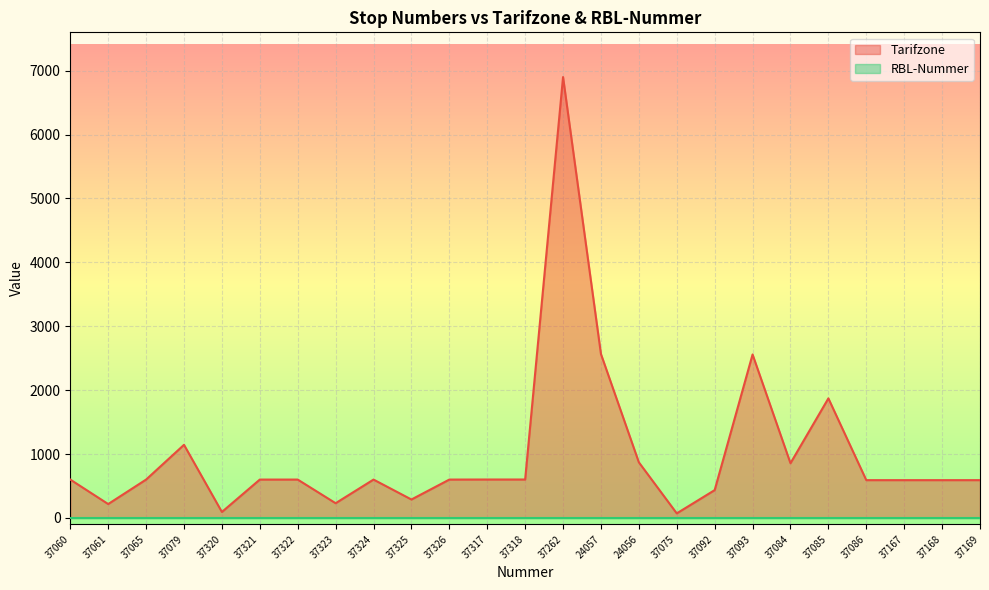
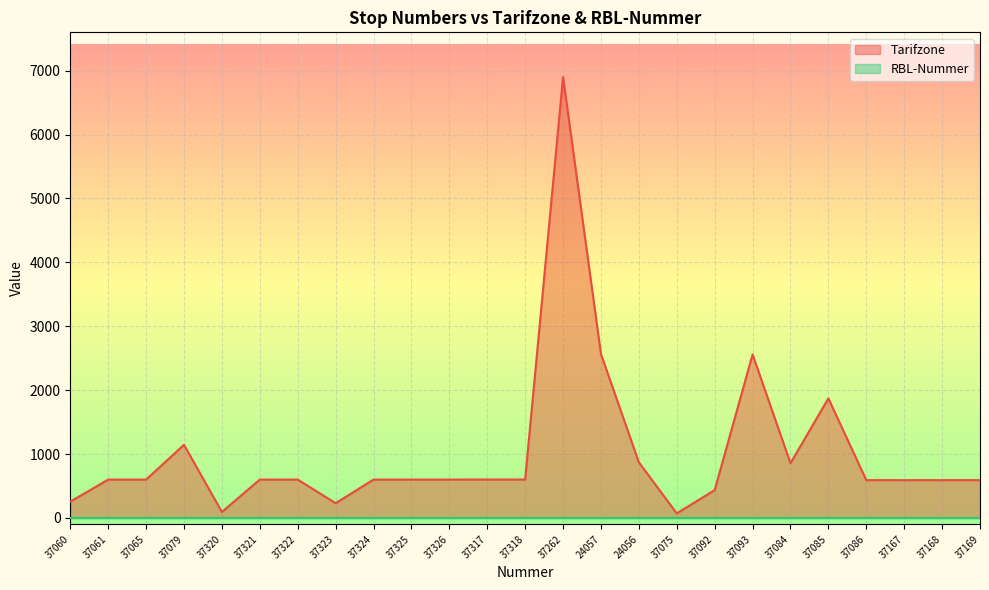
  {
    "Tarifzone": {
-     "37060": 600,
-     "37061": 200,
+     "37060": 300,
+     "37061": 600,
      "37065": 600,
      "37079": 1100,
      "37320": 100,
      "37321": 600,
      "37322": 600,
      "37323": 200,
      "37324": 600,
-     "37325": 300,
+     "37325": 600,
      "37326": 600,
      "37317": 600,
      "37318": 600,
      "37262": 6900,
      "24057": 2600,
      "24056": 900,
      "37075": 100,
      "37092": 400,
      "37093": 2600,
      "37084": 900,
      "37085": 1900,
      "37086": 600,
      "37167": 600,
      "37168": 600,
      "37169": 600
    },
    "RBL-Nummer": {
      "37060": 0,
      "37061": 0,
      "37065": 0,
      "37079": 0,
      "37320": 0,
      "37321": 0,
      "37322": 0,
      "37323": 0,
      "37324": 0,
      "37325": 0,
      "37326": 0,
      "37317": 0,
      "37318": 0,
      "37262": 0,
      "24057": 0,
      "24056": 0,
      "37075": 0,
      "37092": 0,
      "37093": 0,
      "37084": 0,
      "37085": 0,
      "37086": 0,
      "37167": 0,
      "37168": 0,
      "37169": 0
    }
  }
